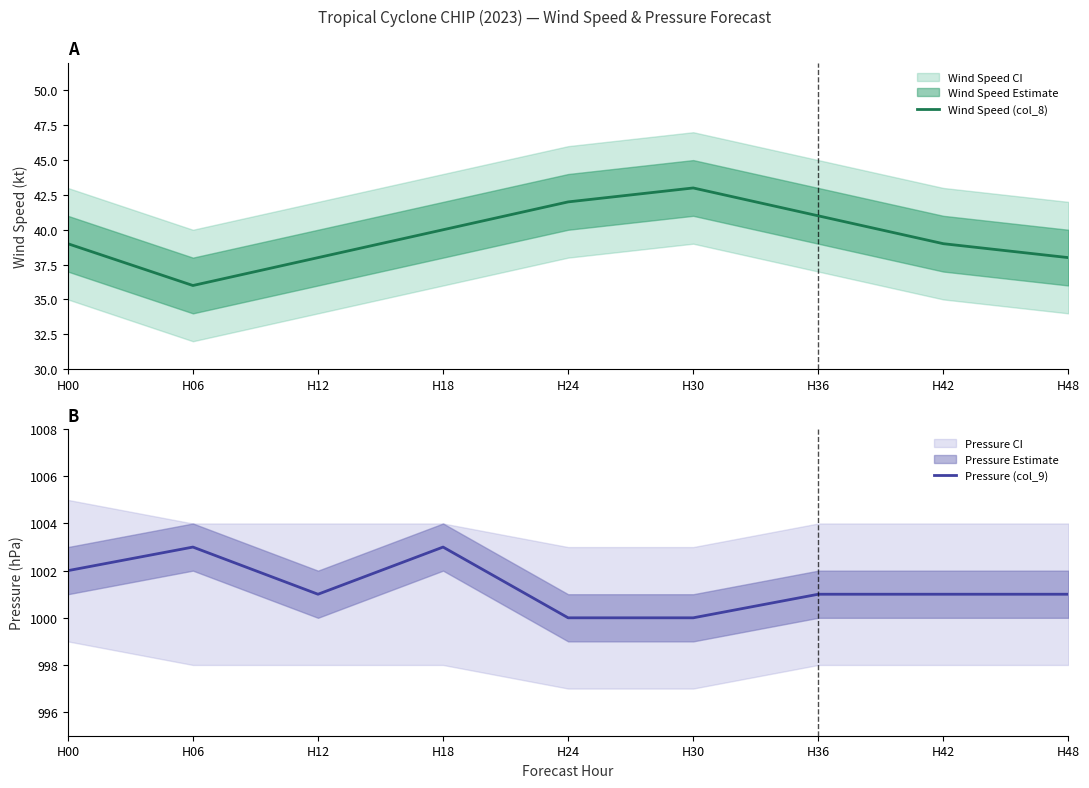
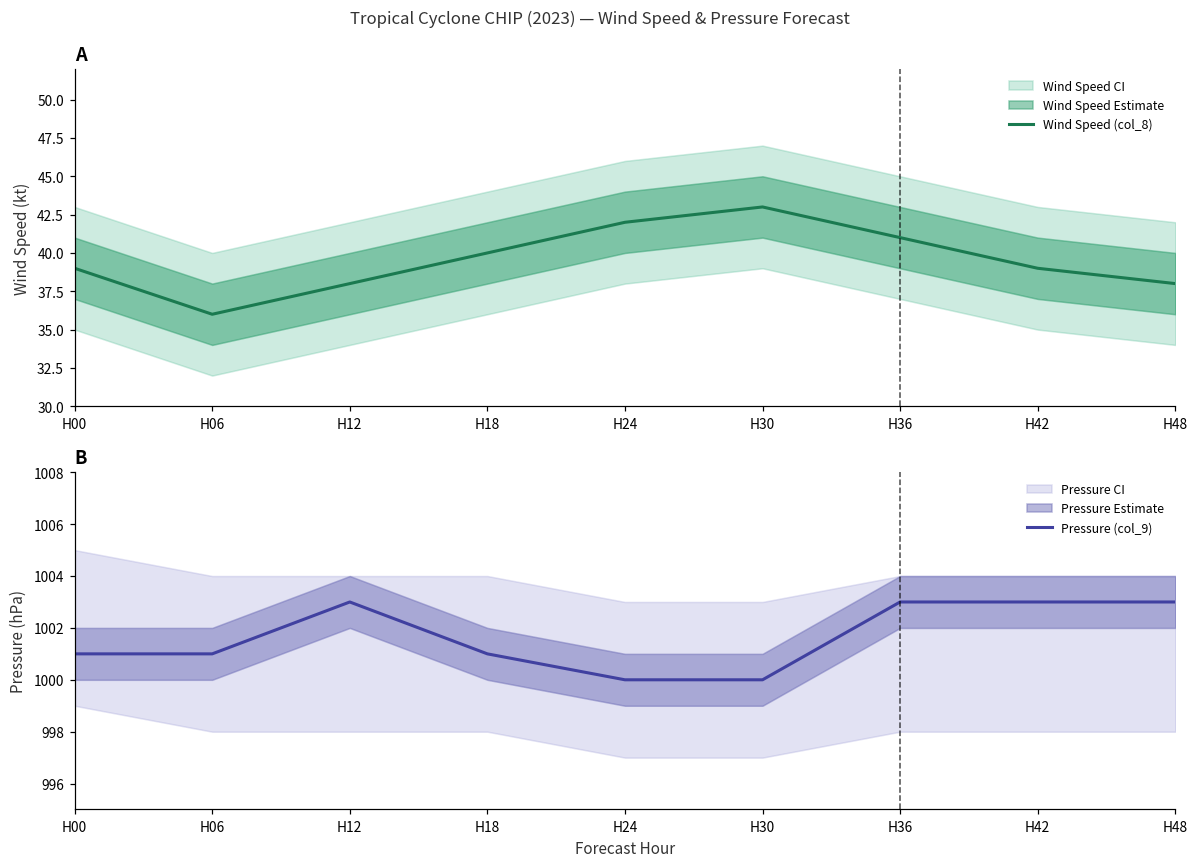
  {
    "B": {
      "Pressure (col_9)": {
-       "H00": 1002,
-       "H06": 1003,
-       "H12": 1001,
-       "H18": 1003,
+       "H00": 1001,
+       "H06": 1001,
+       "H12": 1003,
+       "H18": 1001,
        "H24": 1000,
        "H30": 1000,
-       "H36": 1001,
-       "H42": 1001,
-       "H48": 1001
+       "H36": 1003,
+       "H42": 1003,
+       "H48": 1003
      }
    }
  }
